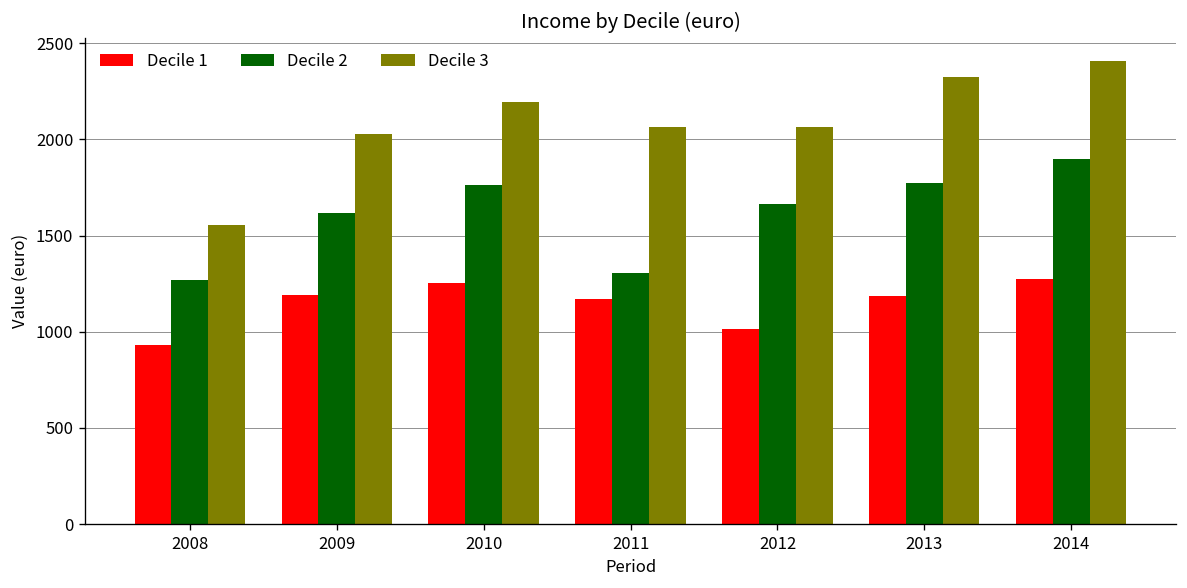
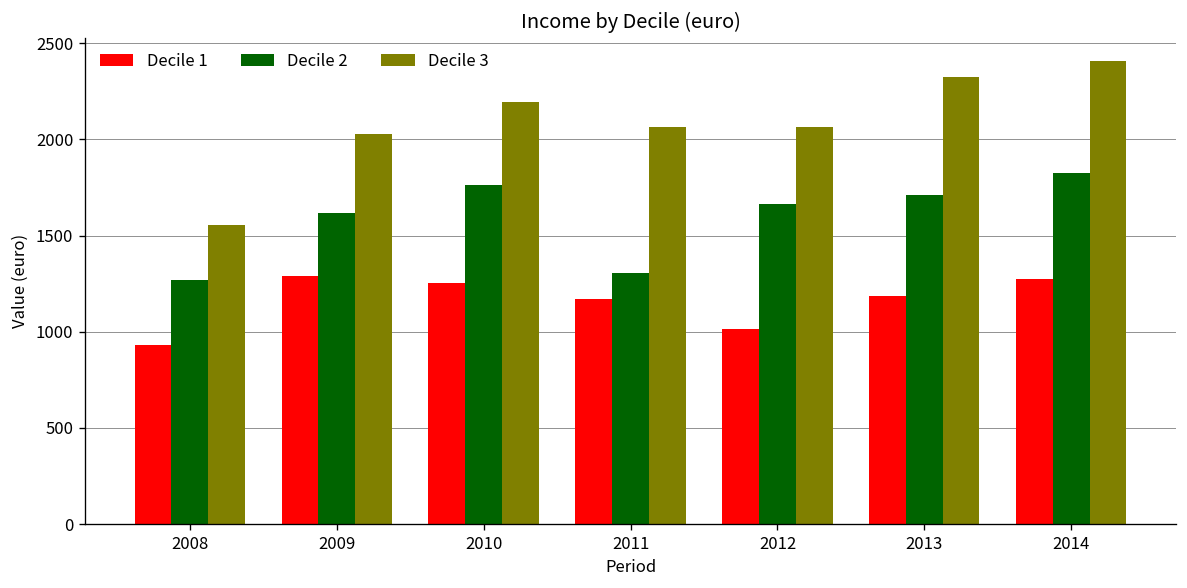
  {
    "Decile 1": {
      "2008": 930,
-     "2009": 1190,
+     "2009": 1290,
      "2010": 1250,
      "2011": 1170,
      "2012": 1010,
      "2013": 1190,
      "2014": 1280
    },
    "Decile 2": {
      "2008": 1270,
      "2009": 1620,
      "2010": 1770,
      "2011": 1310,
      "2012": 1660,
-     "2013": 1770,
-     "2014": 1900
+     "2013": 1710,
+     "2014": 1830
    },
    "Decile 3": {
      "2008": 1550,
      "2009": 2030,
      "2010": 2200,
      "2011": 2060,
      "2012": 2060,
      "2013": 2320,
      "2014": 2410
    }
  }
